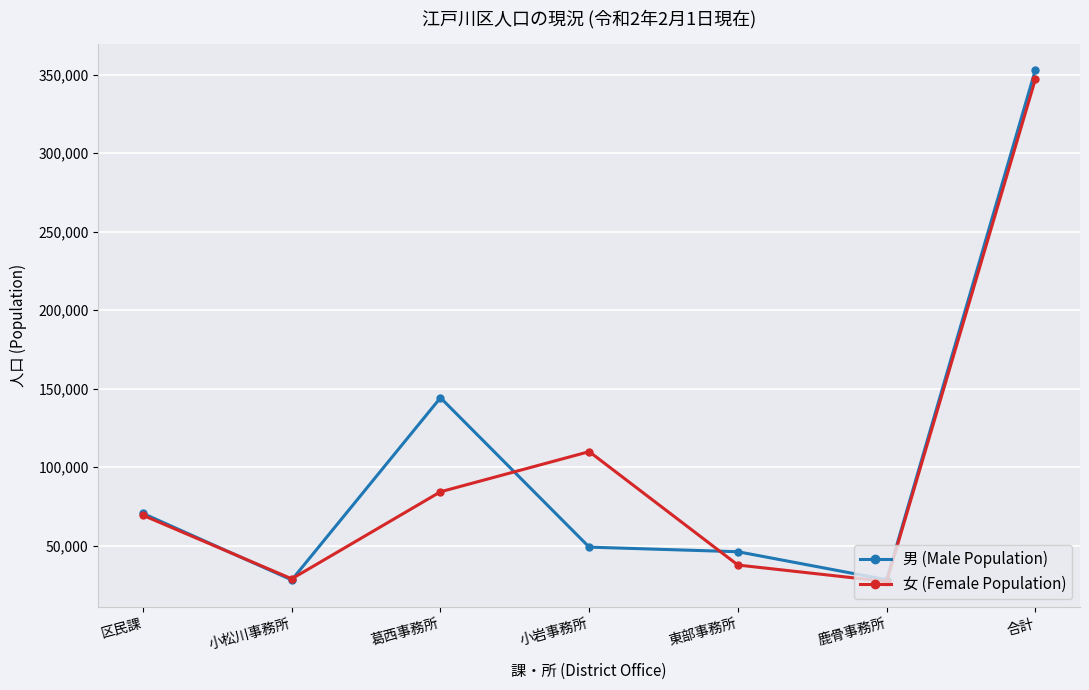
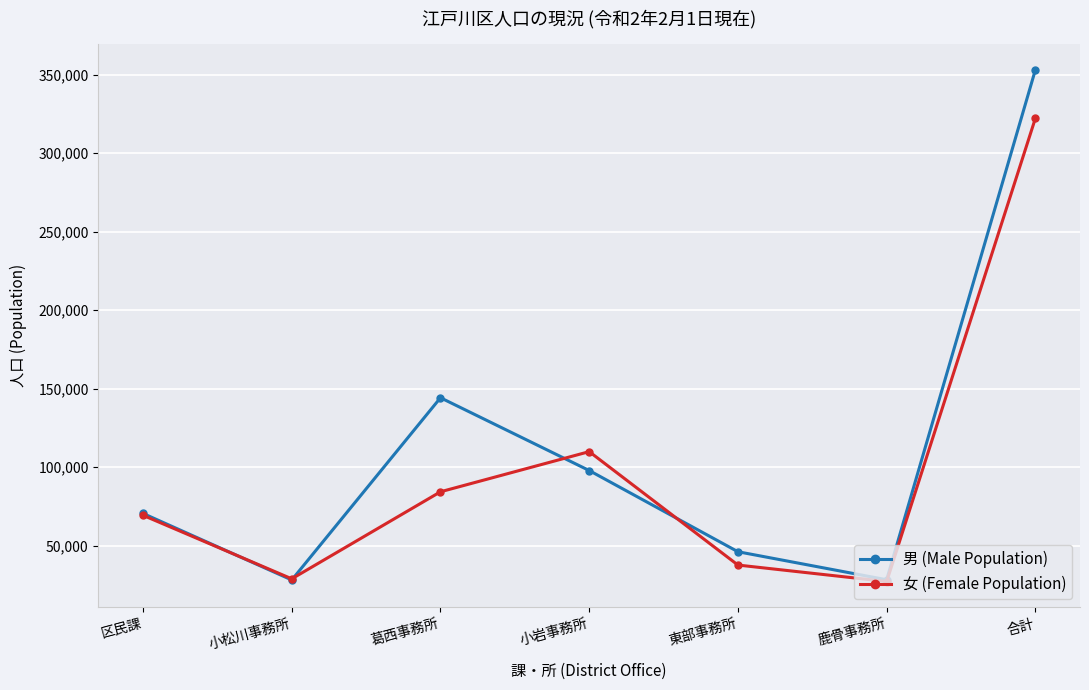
  {
    "男 (Male Population)": {
      "葛西事務所": "144,000",
-     "小岩事務所": "49,000",
+     "小岩事務所": "98,000",
      "東部事務所": "46,000",
      "合計": "353,000"
    },
    "女 (Female Population)": {
      "葛西事務所": "84,000",
      "小岩事務所": "110,000",
      "東部事務所": "38,000",
-     "合計": "347,000"
+     "合計": "322,000"
    }
  }
